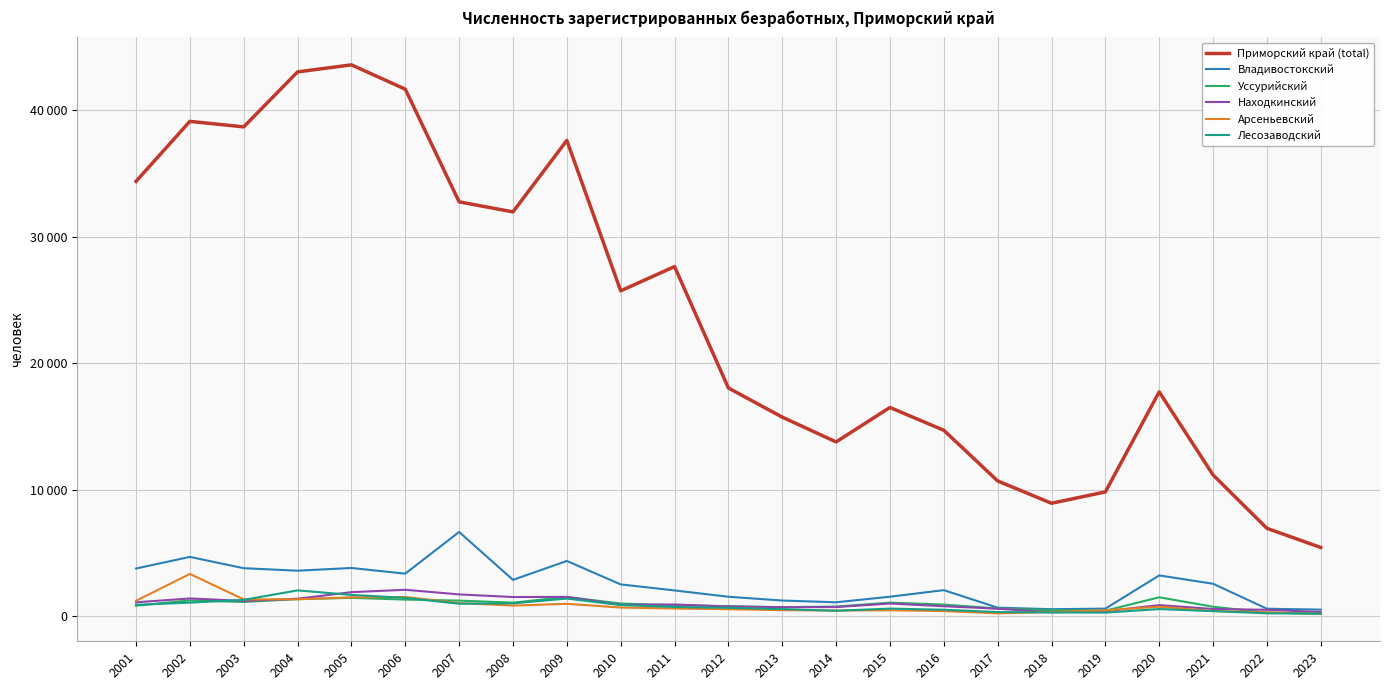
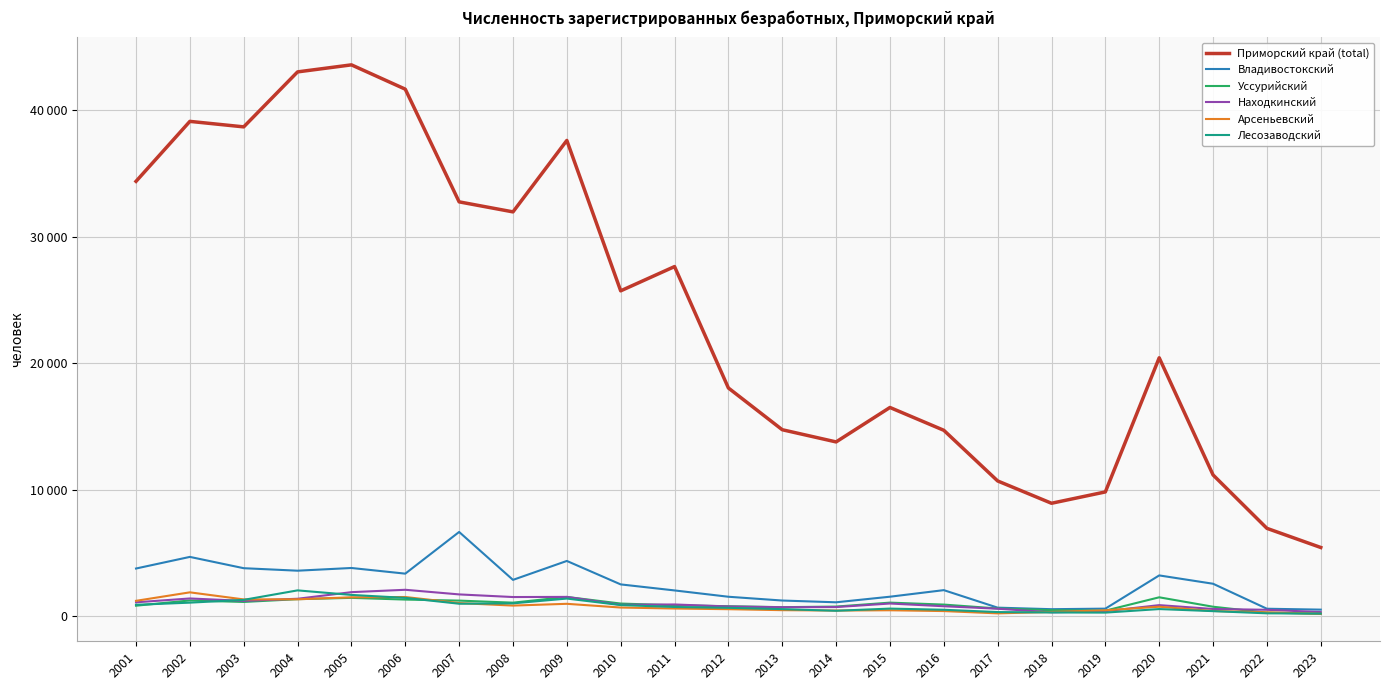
  {
    "Приморский край (total)": {
      "2001": 34400,
      "2002": 39100,
      "2003": 38700,
      "2004": 43000,
      "2005": 43600,
      "2006": 41600,
      "2007": 32700,
      "2008": 32000,
      "2009": 37600,
      "2010": 25700,
      "2011": 27600,
      "2012": 18000,
-     "2013": 15700,
+     "2013": 14700,
      "2014": 13800,
      "2015": 16500,
      "2016": 14700,
      "2017": 10700,
      "2018": 8900,
      "2019": 9800,
-     "2020": 17700,
+     "2020": 20400,
      "2021": 11200,
      "2022": 7000,
      "2023": 5400
    },
    "Владивостокский": {
      "2001": 3800,
      "2002": 4700,
      "2003": 3800,
      "2004": 3600,
      "2005": 3800,
      "2006": 3400,
      "2007": 6700,
      "2008": 2900,
      "2009": 4400,
      "2010": 2500,
      "2011": 2100,
      "2012": 1600,
      "2013": 1300,
      "2014": 1100,
      "2015": 1600,
      "2016": 2100,
      "2020": 3200,
      "2021": 2600
    },
    "Находкинский": {
      "2005": 1900,
      "2006": 2100,
      "2007": 1700,
      "2008": 1500
    },
    "Арсеньевский": {
-     "2002": 3400,
+     "2002": 1900,
      "2009": 1000
    }
  }
